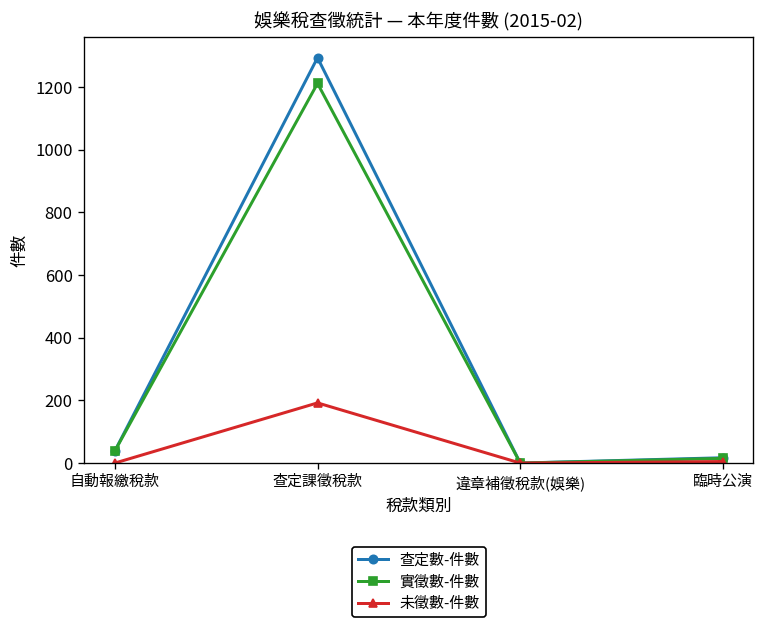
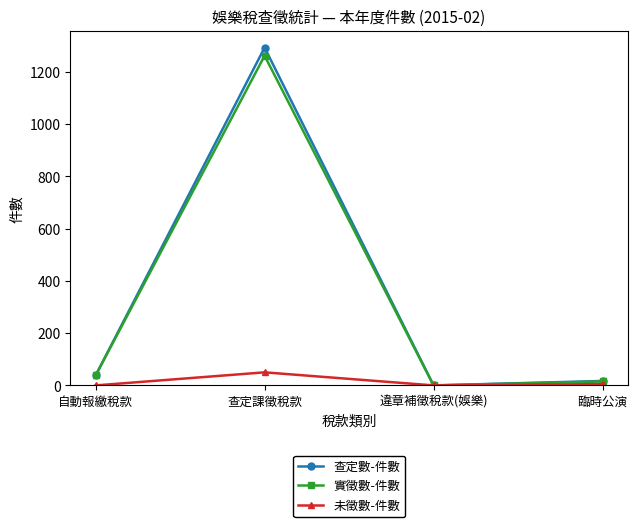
  {
    "查定數-件數": {
      "查定課徵稅款": 1290
    },
    "實徵數-件數": {
-     "查定課徵稅款": 1210
+     "查定課徵稅款": 1260
    },
    "未徵數-件數": {
      "自動報繳稅款": 0,
-     "查定課徵稅款": 190,
+     "查定課徵稅款": 50,
      "臨時公演": 10
    }
  }
